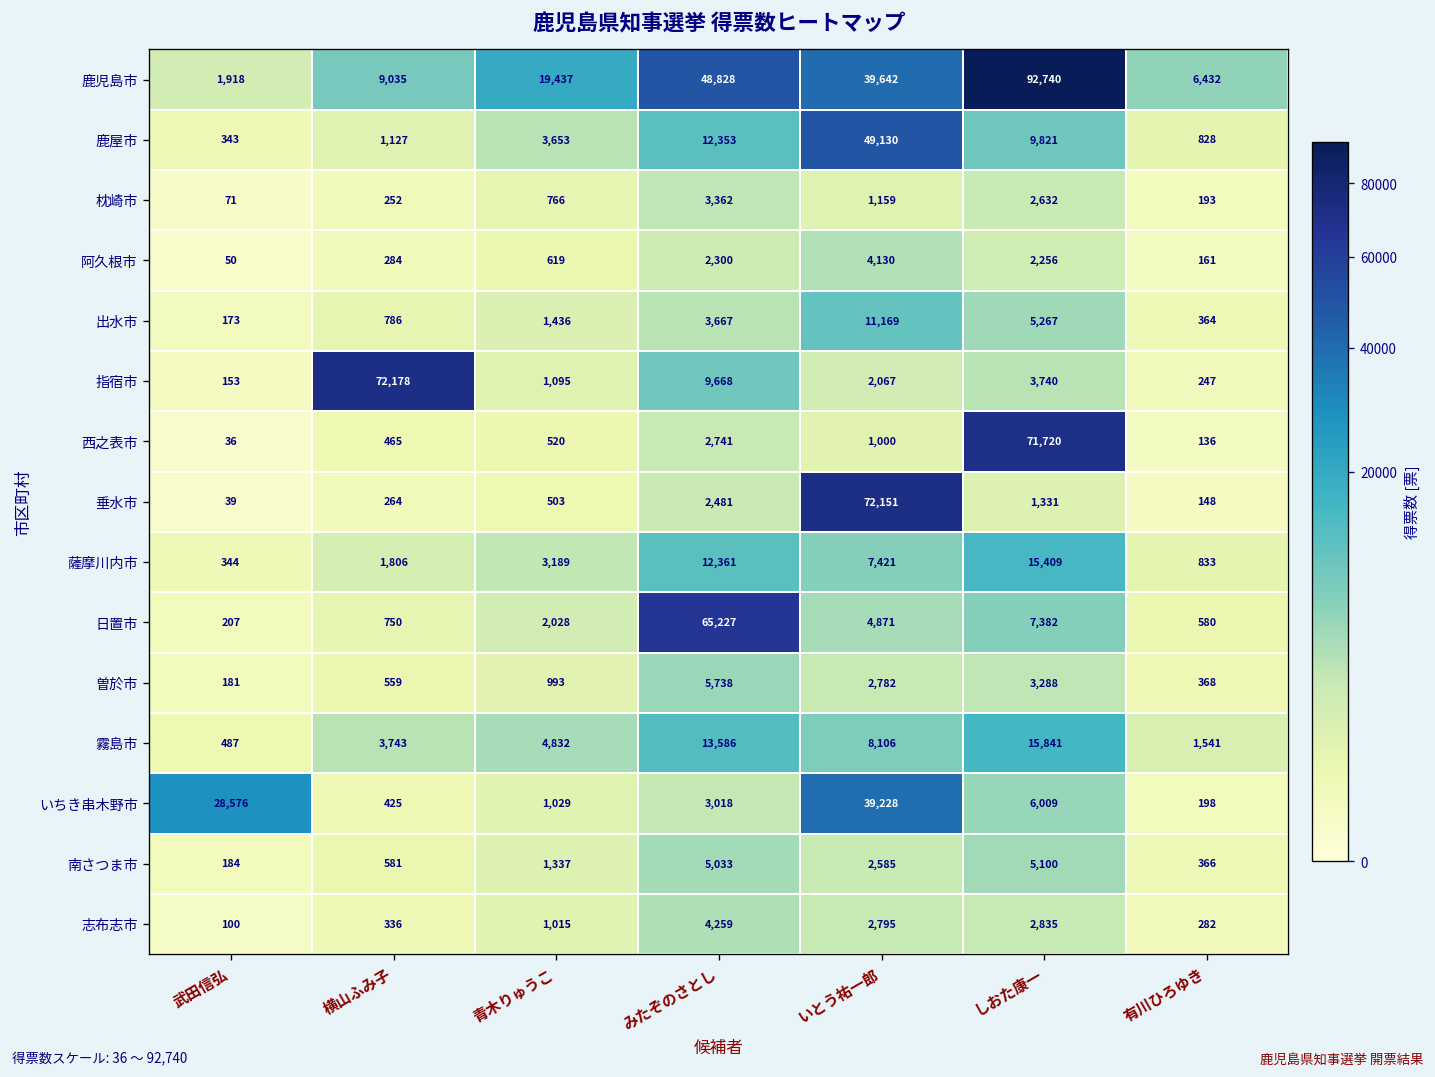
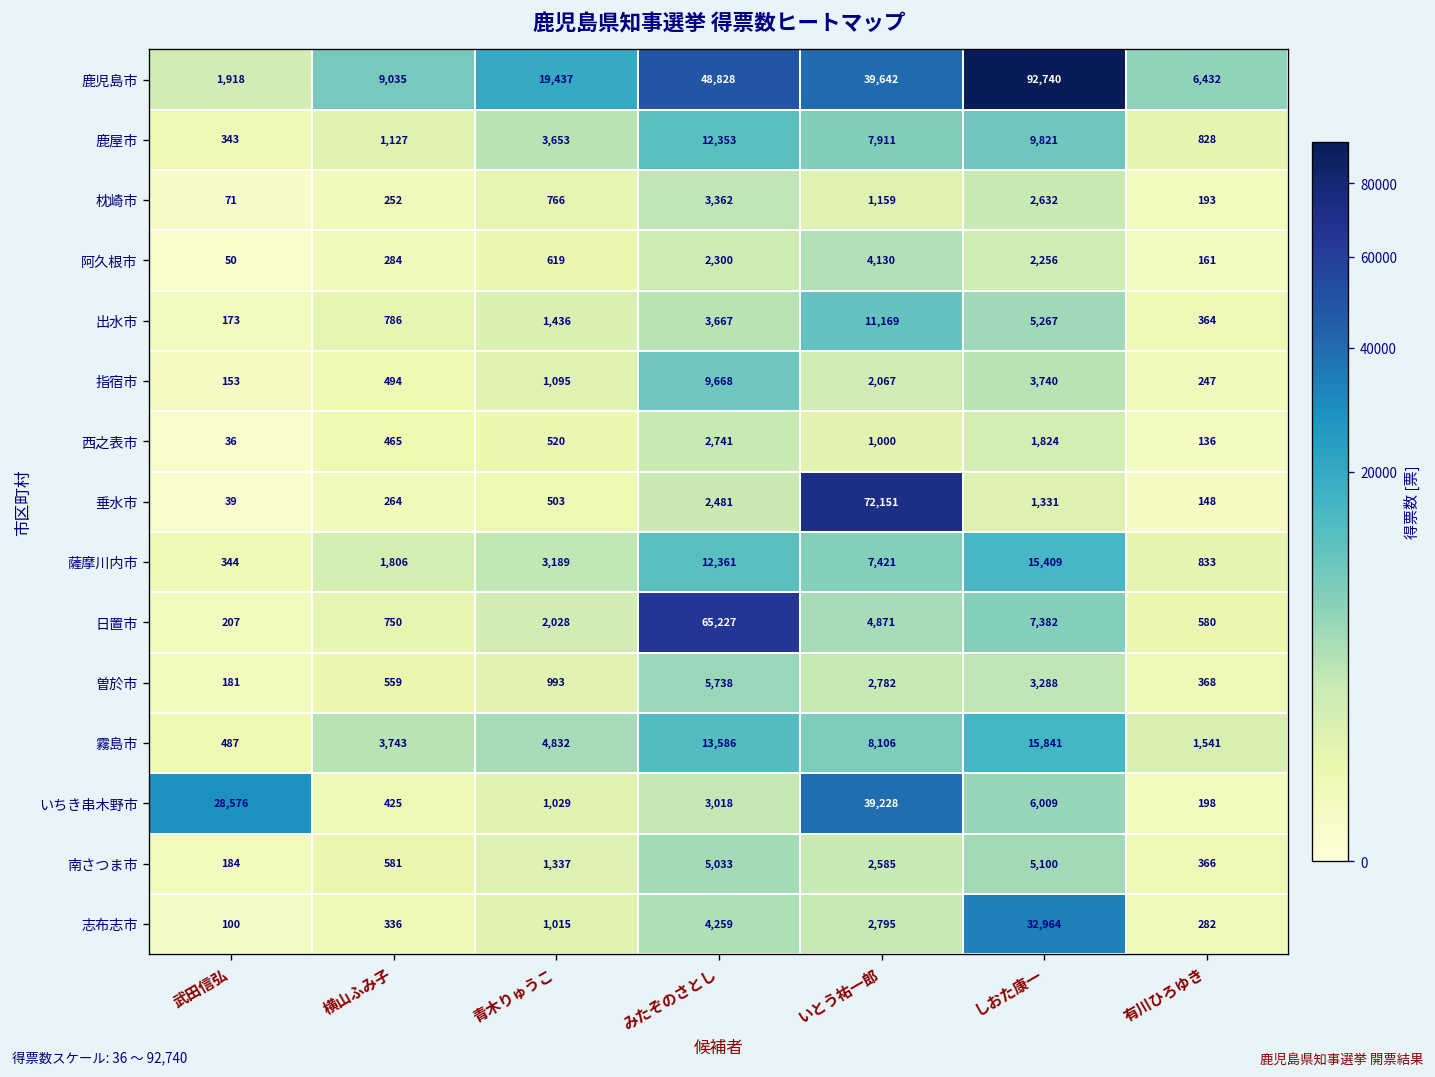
  {
    "鹿児島市": {
      "武田信弘": "1,918",
      "横山ふみ子": "9,035",
      "青木りゅうこ": "19,437",
      "みたぞのさとし": "48,828",
      "いとう祐一郎": "39,642",
      "しおた康一": "92,740",
      "有川ひろゆき": "6,432"
    },
    "鹿屋市": {
      "武田信弘": "343",
      "横山ふみ子": "1,127",
      "青木りゅうこ": "3,653",
      "みたぞのさとし": "12,353",
-     "いとう祐一郎": "49,130",
+     "いとう祐一郎": "7,911",
      "しおた康一": "9,821",
      "有川ひろゆき": "828"
    },
    "枕崎市": {
      "武田信弘": "71",
      "横山ふみ子": "252",
      "青木りゅうこ": "766",
      "みたぞのさとし": "3,362",
      "いとう祐一郎": "1,159",
      "しおた康一": "2,632",
      "有川ひろゆき": "193"
    },
    "阿久根市": {
      "武田信弘": "50",
      "横山ふみ子": "284",
      "青木りゅうこ": "619",
      "みたぞのさとし": "2,300",
      "いとう祐一郎": "4,130",
      "しおた康一": "2,256",
      "有川ひろゆき": "161"
    },
    "出水市": {
      "武田信弘": "173",
      "横山ふみ子": "786",
      "青木りゅうこ": "1,436",
      "みたぞのさとし": "3,667",
      "いとう祐一郎": "11,169",
      "しおた康一": "5,267",
      "有川ひろゆき": "364"
    },
    "指宿市": {
      "武田信弘": "153",
-     "横山ふみ子": "72,178",
+     "横山ふみ子": "494",
      "青木りゅうこ": "1,095",
      "みたぞのさとし": "9,668",
      "いとう祐一郎": "2,067",
      "しおた康一": "3,740",
      "有川ひろゆき": "247"
    },
    "西之表市": {
      "武田信弘": "36",
      "横山ふみ子": "465",
      "青木りゅうこ": "520",
      "みたぞのさとし": "2,741",
      "いとう祐一郎": "1,000",
-     "しおた康一": "71,720",
+     "しおた康一": "1,824",
      "有川ひろゆき": "136"
    },
    "垂水市": {
      "武田信弘": "39",
      "横山ふみ子": "264",
      "青木りゅうこ": "503",
      "みたぞのさとし": "2,481",
      "いとう祐一郎": "72,151",
      "しおた康一": "1,331",
      "有川ひろゆき": "148"
    },
    "薩摩川内市": {
      "武田信弘": "344",
      "横山ふみ子": "1,806",
      "青木りゅうこ": "3,189",
      "みたぞのさとし": "12,361",
      "いとう祐一郎": "7,421",
      "しおた康一": "15,409",
      "有川ひろゆき": "833"
    },
    "日置市": {
      "武田信弘": "207",
      "横山ふみ子": "750",
      "青木りゅうこ": "2,028",
      "みたぞのさとし": "65,227",
      "いとう祐一郎": "4,871",
      "しおた康一": "7,382",
      "有川ひろゆき": "580"
    },
    "曽於市": {
      "武田信弘": "181",
      "横山ふみ子": "559",
      "青木りゅうこ": "993",
      "みたぞのさとし": "5,738",
      "いとう祐一郎": "2,782",
      "しおた康一": "3,288",
      "有川ひろゆき": "368"
    },
    "霧島市": {
      "武田信弘": "487",
      "横山ふみ子": "3,743",
      "青木りゅうこ": "4,832",
      "みたぞのさとし": "13,586",
      "いとう祐一郎": "8,106",
      "しおた康一": "15,841",
      "有川ひろゆき": "1,541"
    },
    "いちき串木野市": {
      "武田信弘": "28,576",
      "横山ふみ子": "425",
      "青木りゅうこ": "1,029",
      "みたぞのさとし": "3,018",
      "いとう祐一郎": "39,228",
      "しおた康一": "6,009",
      "有川ひろゆき": "198"
    },
    "南さつま市": {
      "武田信弘": "184",
      "横山ふみ子": "581",
      "青木りゅうこ": "1,337",
      "みたぞのさとし": "5,033",
      "いとう祐一郎": "2,585",
      "しおた康一": "5,100",
      "有川ひろゆき": "366"
    },
    "志布志市": {
      "武田信弘": "100",
      "横山ふみ子": "336",
      "青木りゅうこ": "1,015",
      "みたぞのさとし": "4,259",
      "いとう祐一郎": "2,795",
-     "しおた康一": "2,835",
+     "しおた康一": "32,964",
      "有川ひろゆき": "282"
    }
  }
